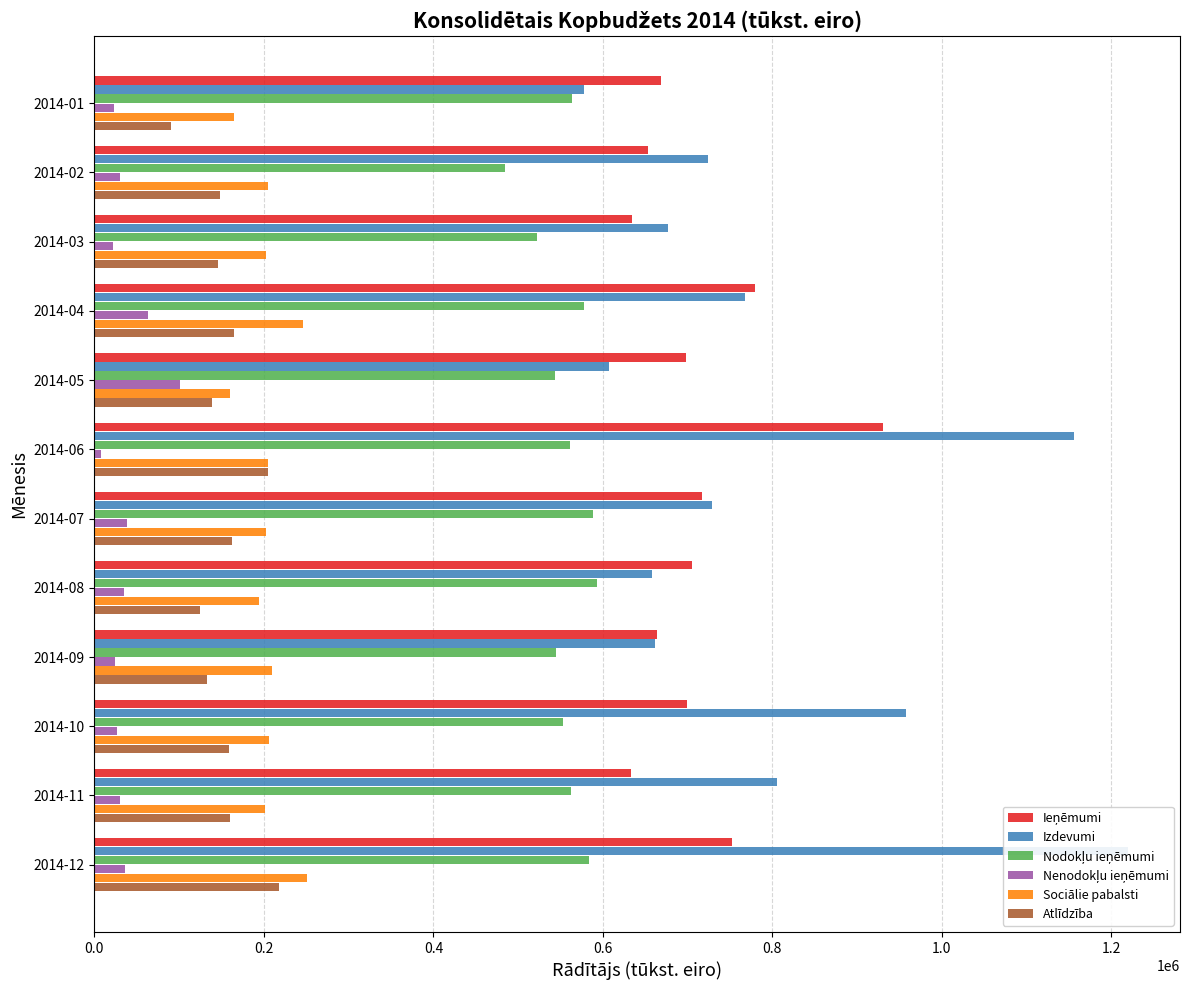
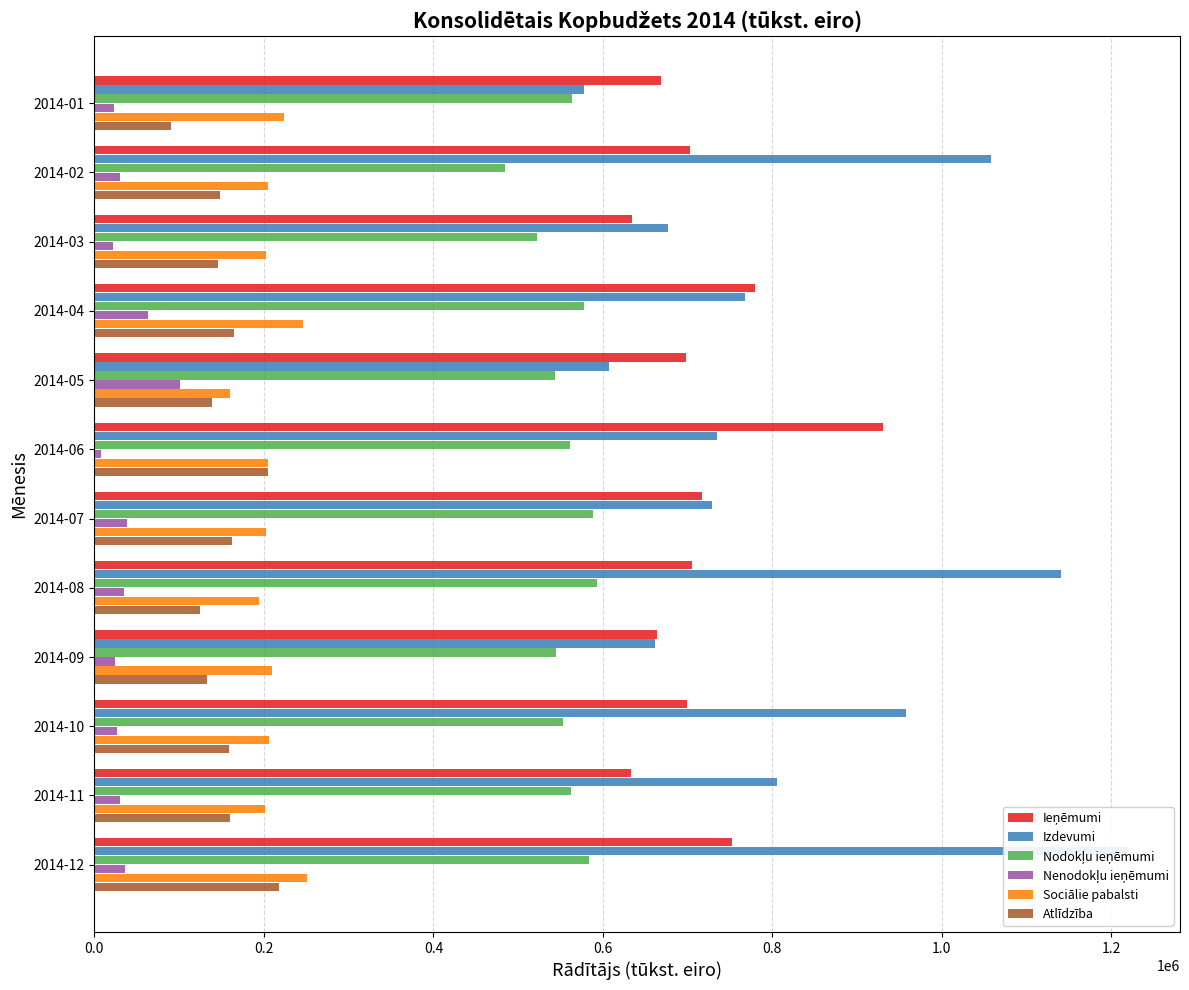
  {
    "Ieņēmumi": {
      "2014-01": 670000,
-     "2014-02": 650000,
+     "2014-02": 700000,
      "2014-03": 630000,
      "2014-04": 780000,
      "2014-05": 700000,
      "2014-06": 930000,
      "2014-07": 720000,
      "2014-08": 710000,
      "2014-09": 660000,
      "2014-10": 700000,
      "2014-11": 630000,
      "2014-12": 750000
    },
    "Izdevumi": {
      "2014-01": 580000,
-     "2014-02": 720000,
+     "2014-02": 1060000,
      "2014-03": 680000,
      "2014-04": 770000,
      "2014-05": 610000,
-     "2014-06": 1160000,
+     "2014-06": 730000,
      "2014-07": 730000,
-     "2014-08": 660000,
+     "2014-08": 1140000,
      "2014-09": 660000,
      "2014-10": 960000,
      "2014-11": 810000
    },
    "Nodokļu ieņēmumi": {
      "2014-01": 560000,
      "2014-02": 480000,
      "2014-03": 520000,
      "2014-04": 580000,
      "2014-05": 540000,
      "2014-06": 560000,
      "2014-07": 590000,
      "2014-08": 590000,
      "2014-09": 540000,
      "2014-10": 550000,
      "2014-11": 560000,
      "2014-12": 580000
    },
    "Nenodokļu ieņēmumi": {
      "2014-01": 20000,
      "2014-02": 30000,
      "2014-03": 20000,
      "2014-04": 60000,
      "2014-05": 100000,
      "2014-06": 10000,
      "2014-07": 40000,
      "2014-08": 30000,
      "2014-09": 20000,
      "2014-10": 30000,
      "2014-11": 30000,
      "2014-12": 40000
    },
    "Sociālie pabalsti": {
-     "2014-01": 160000,
+     "2014-01": 220000,
      "2014-02": 200000,
      "2014-03": 200000,
      "2014-04": 250000,
      "2014-05": 160000,
      "2014-06": 200000,
      "2014-07": 200000,
      "2014-08": 190000,
      "2014-09": 210000,
      "2014-10": 210000,
      "2014-11": 200000,
      "2014-12": 250000
    },
    "Atlīdzība": {
      "2014-01": 90000,
      "2014-02": 150000,
      "2014-03": 150000,
      "2014-04": 170000,
      "2014-05": 140000,
      "2014-06": 200000,
      "2014-07": 160000,
      "2014-08": 120000,
      "2014-09": 130000,
      "2014-10": 160000,
      "2014-11": 160000,
      "2014-12": 220000
    }
  }
